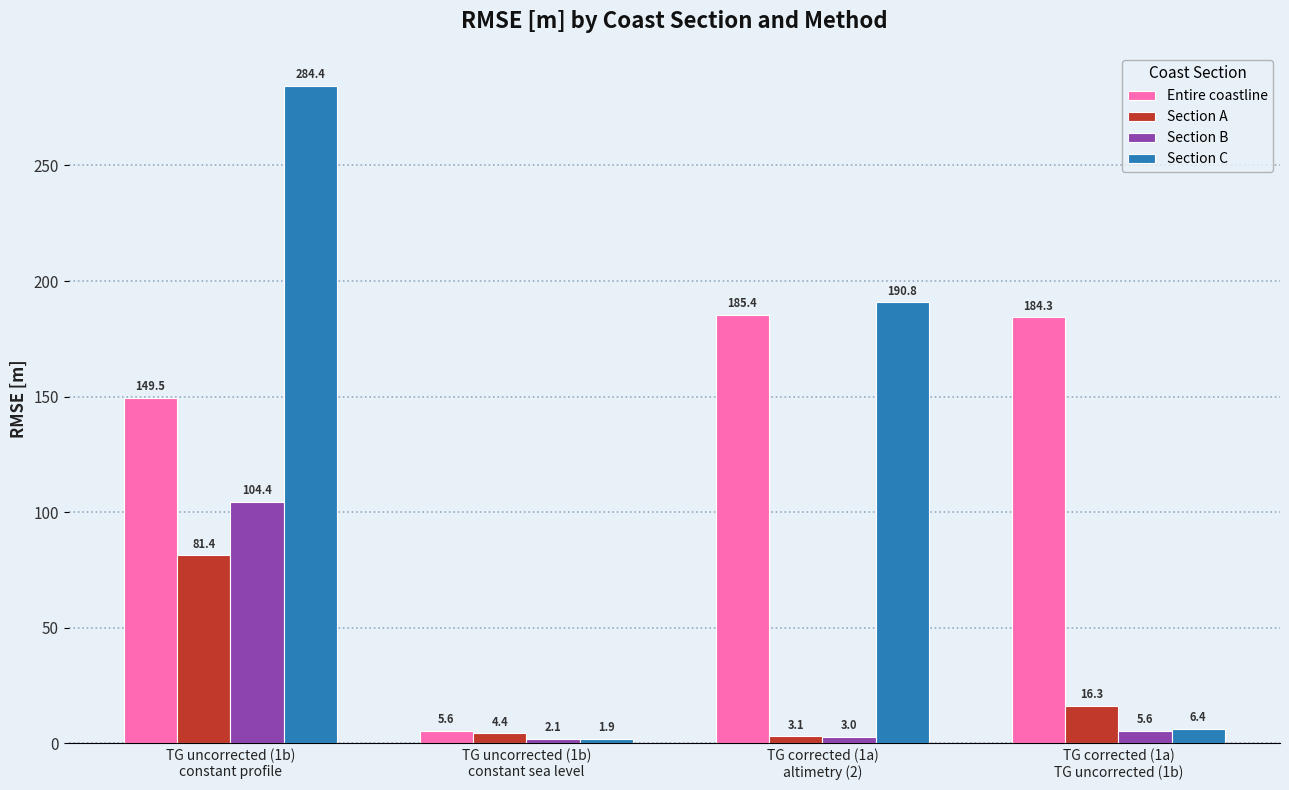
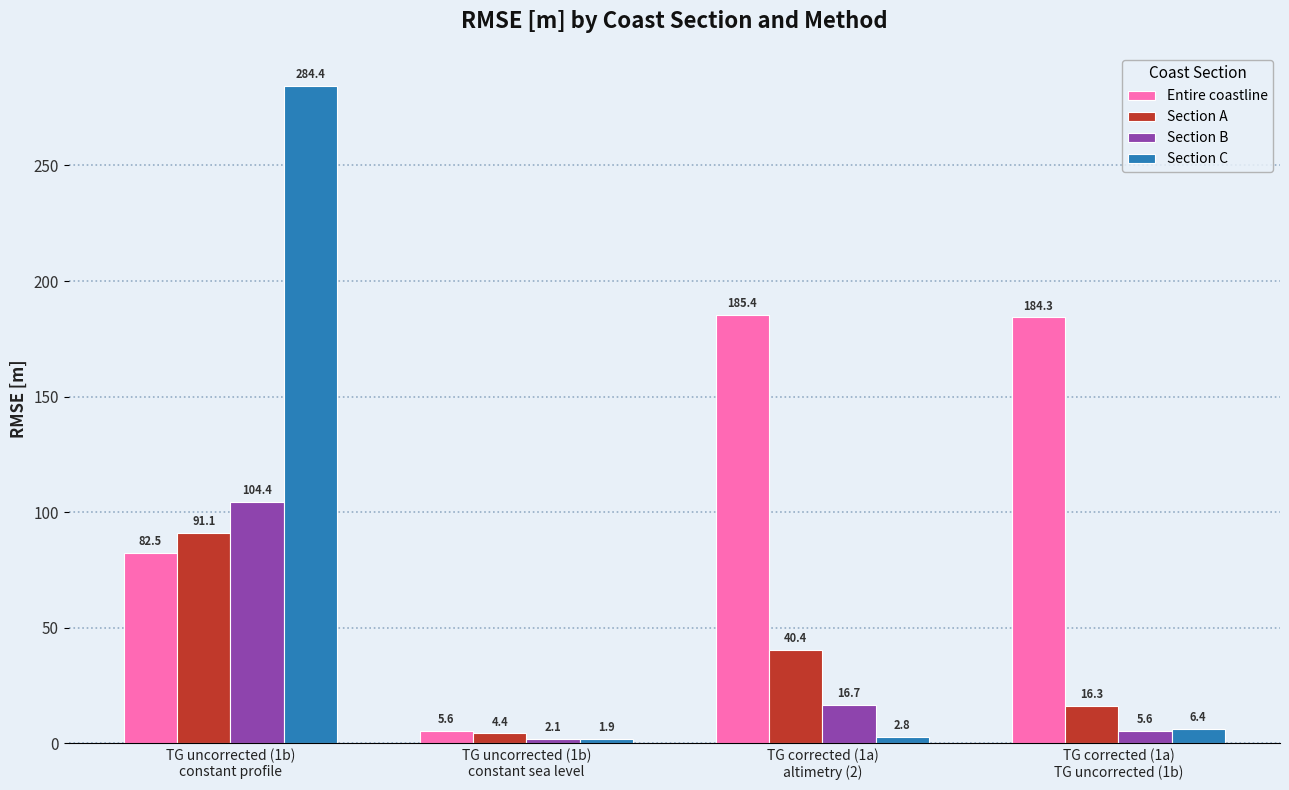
  {
    "Entire coastline": {
-     "TG uncorrected (1b) constant profile": 149.5,
+     "TG uncorrected (1b) constant profile": 82.5,
      "TG uncorrected (1b) constant sea level": 5.6,
      "TG corrected (1a) altimetry (2)": 185.4,
      "TG corrected (1a) TG uncorrected (1b)": 184.3
    },
    "Section A": {
-     "TG uncorrected (1b) constant profile": 81.4,
+     "TG uncorrected (1b) constant profile": 91.1,
      "TG uncorrected (1b) constant sea level": 4.4,
-     "TG corrected (1a) altimetry (2)": 3.1,
+     "TG corrected (1a) altimetry (2)": 40.4,
      "TG corrected (1a) TG uncorrected (1b)": 16.3
    },
    "Section B": {
      "TG uncorrected (1b) constant profile": 104.4,
      "TG uncorrected (1b) constant sea level": 2.1,
-     "TG corrected (1a) altimetry (2)": 3.0,
+     "TG corrected (1a) altimetry (2)": 16.7,
      "TG corrected (1a) TG uncorrected (1b)": 5.6
    },
    "Section C": {
      "TG uncorrected (1b) constant profile": 284.4,
      "TG uncorrected (1b) constant sea level": 1.9,
-     "TG corrected (1a) altimetry (2)": 190.8,
+     "TG corrected (1a) altimetry (2)": 2.8,
      "TG corrected (1a) TG uncorrected (1b)": 6.4
    }
  }
